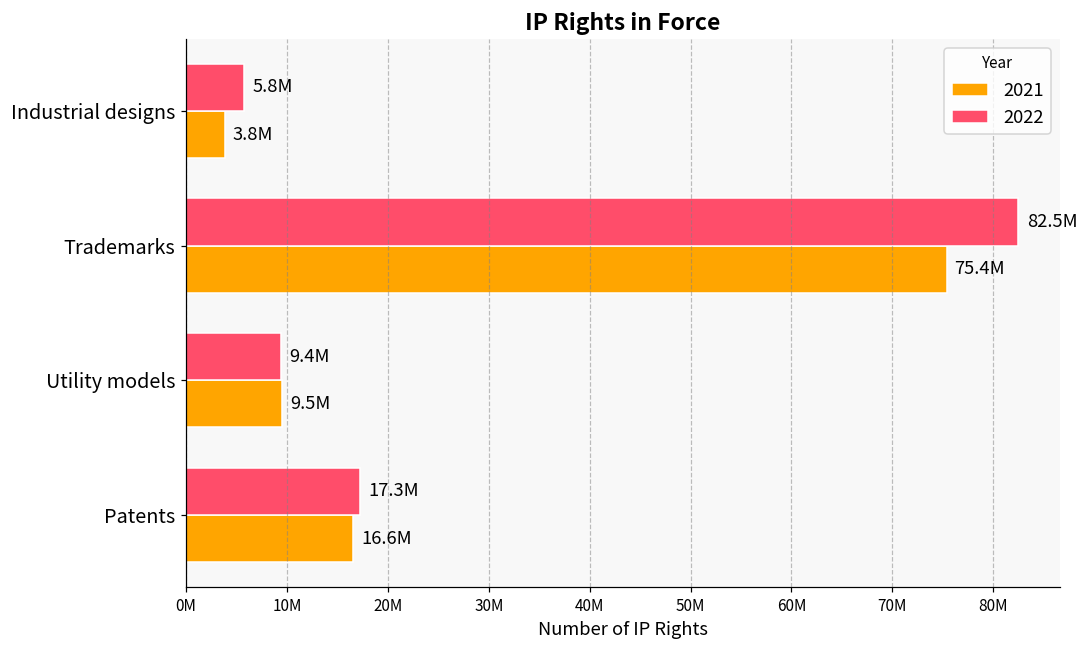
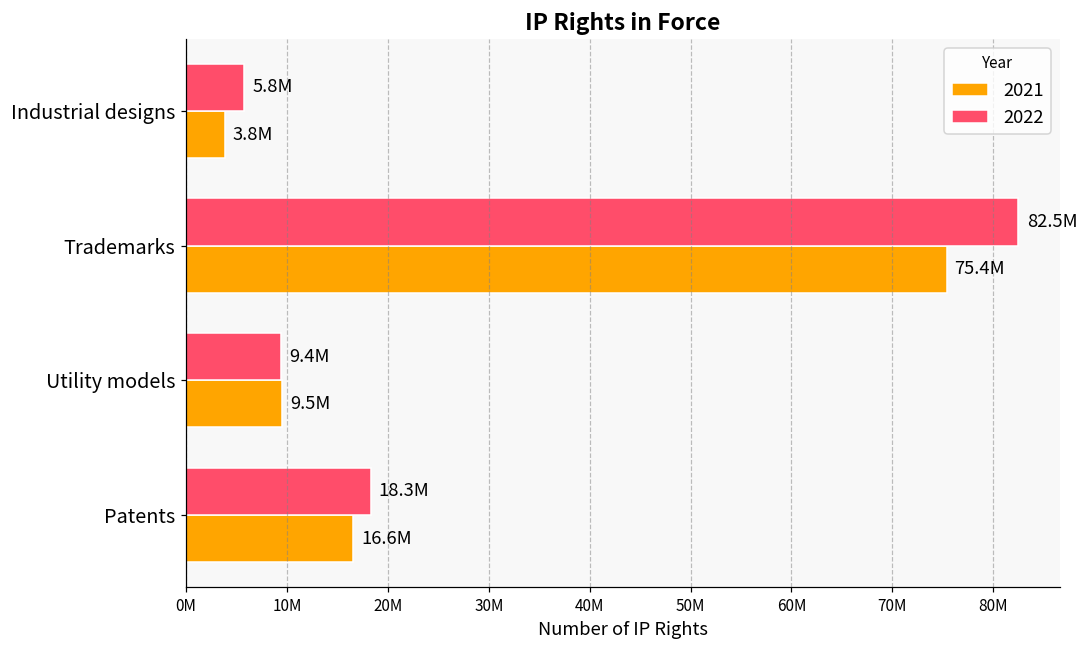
  {
    "2021": {
      "Industrial designs": "3.8M",
      "Trademarks": "75.4M",
      "Utility models": "9.5M",
      "Patents": "16.6M"
    },
    "2022": {
      "Industrial designs": "5.8M",
      "Trademarks": "82.5M",
      "Utility models": "9.4M",
-     "Patents": "17.3M"
+     "Patents": "18.3M"
    }
  }
